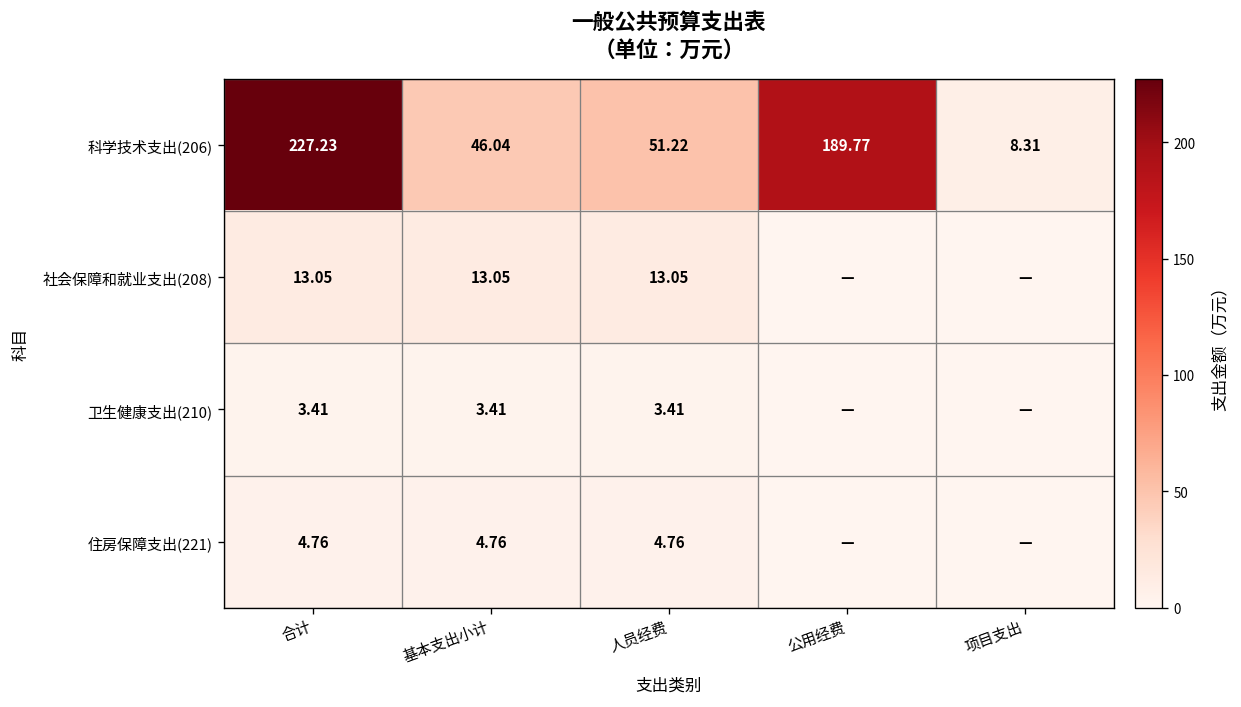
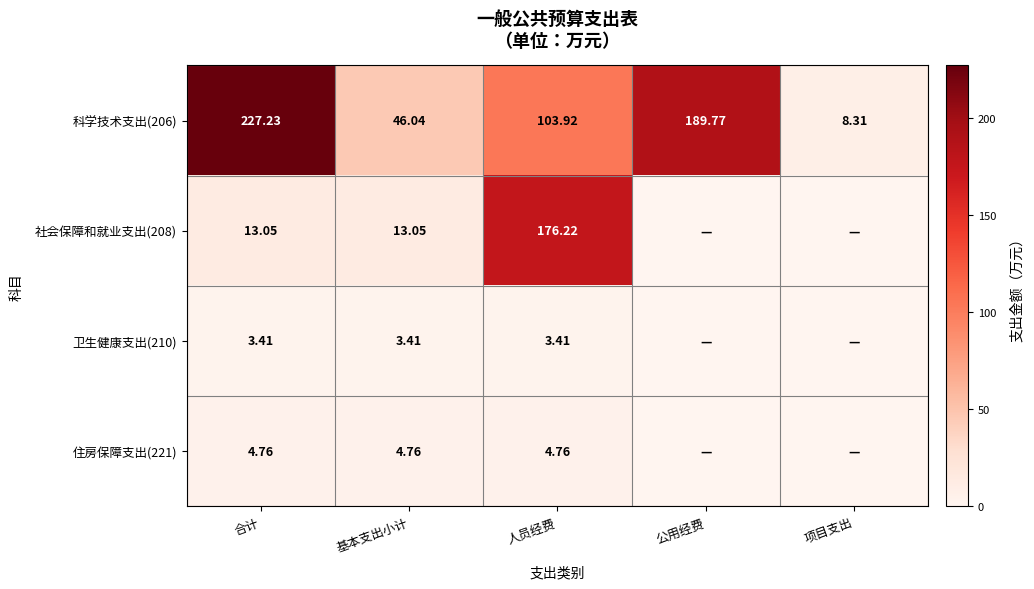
  {
    "科学技术支出(206)": {
      "合计": 227.23,
      "基本支出小计": 46.04,
-     "人员经费": 51.22,
+     "人员经费": 103.92,
      "公用经费": 189.77,
      "项目支出": 8.31
    },
    "社会保障和就业支出(208)": {
      "合计": 13.05,
      "基本支出小计": 13.05,
-     "人员经费": 13.05
+     "人员经费": 176.22
    },
    "卫生健康支出(210)": {
      "合计": 3.41,
      "基本支出小计": 3.41,
      "人员经费": 3.41
    },
    "住房保障支出(221)": {
      "合计": 4.76,
      "基本支出小计": 4.76,
      "人员经费": 4.76
    }
  }
